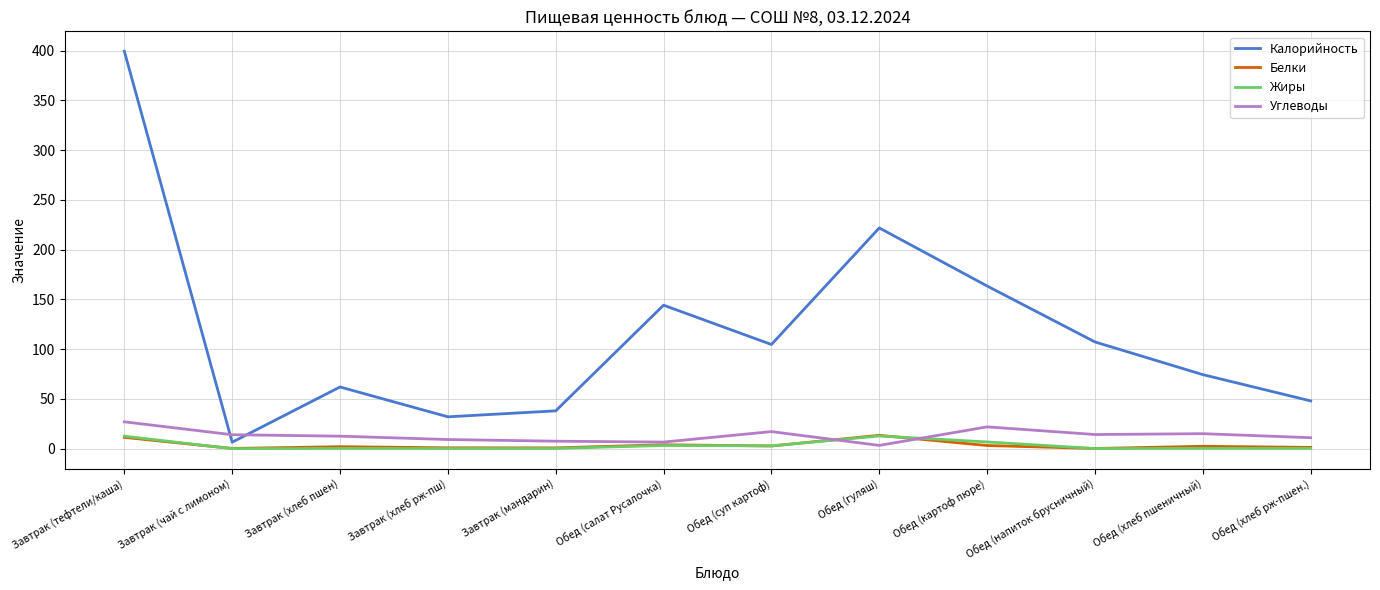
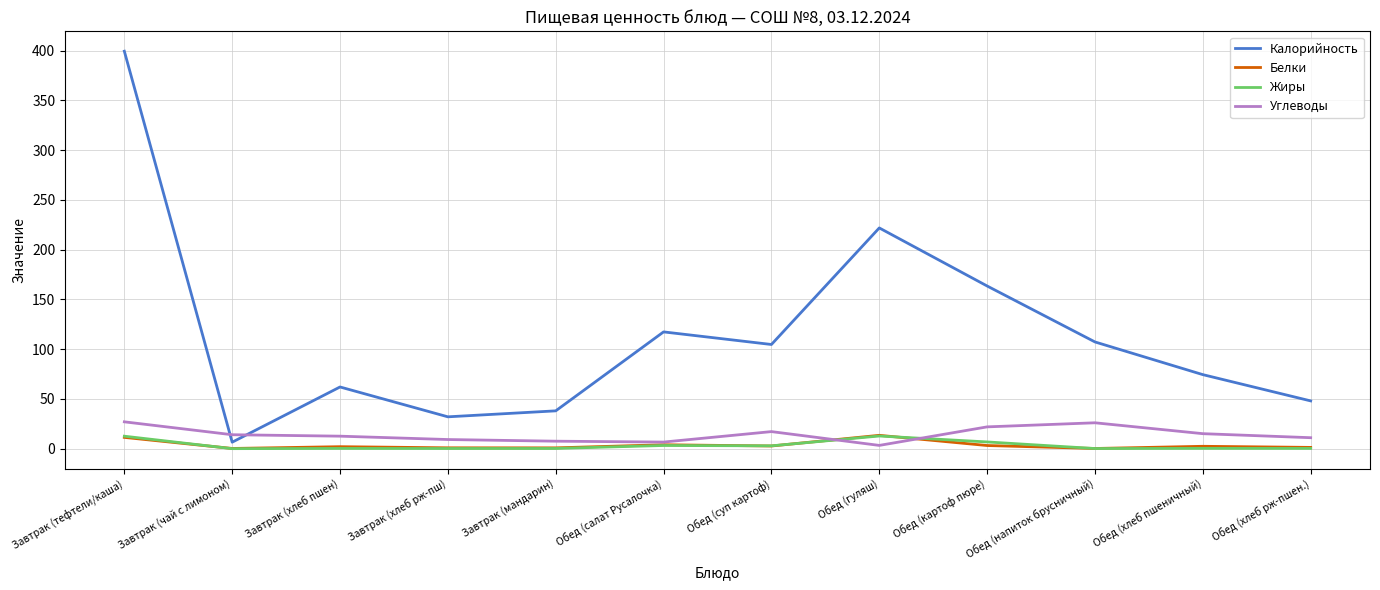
  {
    "Калорийность": {
      "Завтрак (тефтели/каша)": 400,
      "Завтрак (чай с лимоном)": 10,
      "Завтрак (хлеб пшен)": 60,
      "Завтрак (хлеб рж-пш)": 30,
      "Завтрак (мандарин)": 40,
-     "Обед (салат Русалочка)": 140,
+     "Обед (салат Русалочка)": 120,
      "Обед (суп картоф)": 100,
      "Обед (гуляш)": 220,
      "Обед (картоф пюре)": 160,
      "Обед (напиток брусничный)": 110,
      "Обед (хлеб пшеничный)": 70,
      "Обед (хлеб рж-пшен.)": 50
    },
    "Белки": {
      "Обед (картоф пюре)": 0
    },
    "Жиры": {
      "Обед (картоф пюре)": 10
    },
    "Углеводы": {
      "Завтрак (тефтели/каша)": 30,
      "Завтрак (чай с лимоном)": 10,
      "Завтрак (хлеб пшен)": 10,
      "Завтрак (хлеб рж-пш)": 10,
      "Завтрак (мандарин)": 10,
      "Обед (салат Русалочка)": 10,
      "Обед (суп картоф)": 20,
      "Обед (гуляш)": 0,
      "Обед (картоф пюре)": 20,
-     "Обед (напиток брусничный)": 10,
+     "Обед (напиток брусничный)": 30,
      "Обед (хлеб пшеничный)": 20,
      "Обед (хлеб рж-пшен.)": 10
    }
  }
